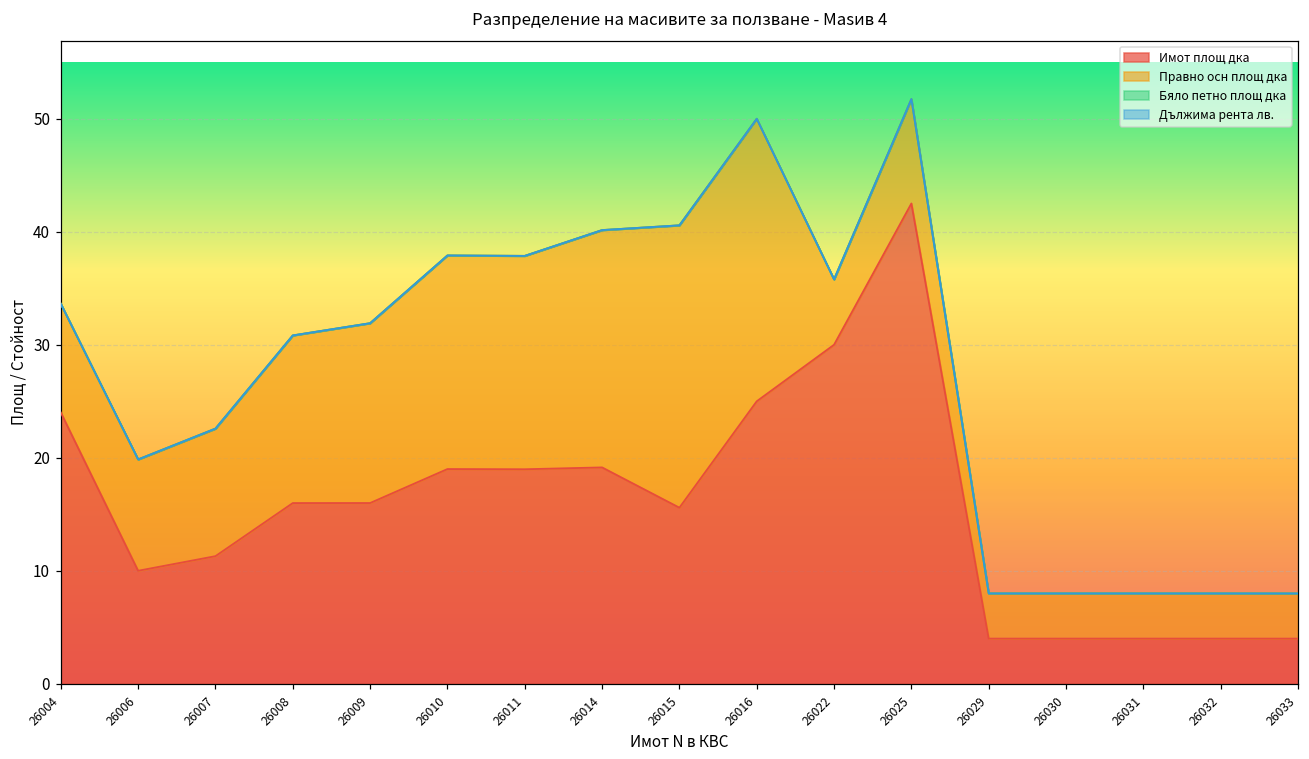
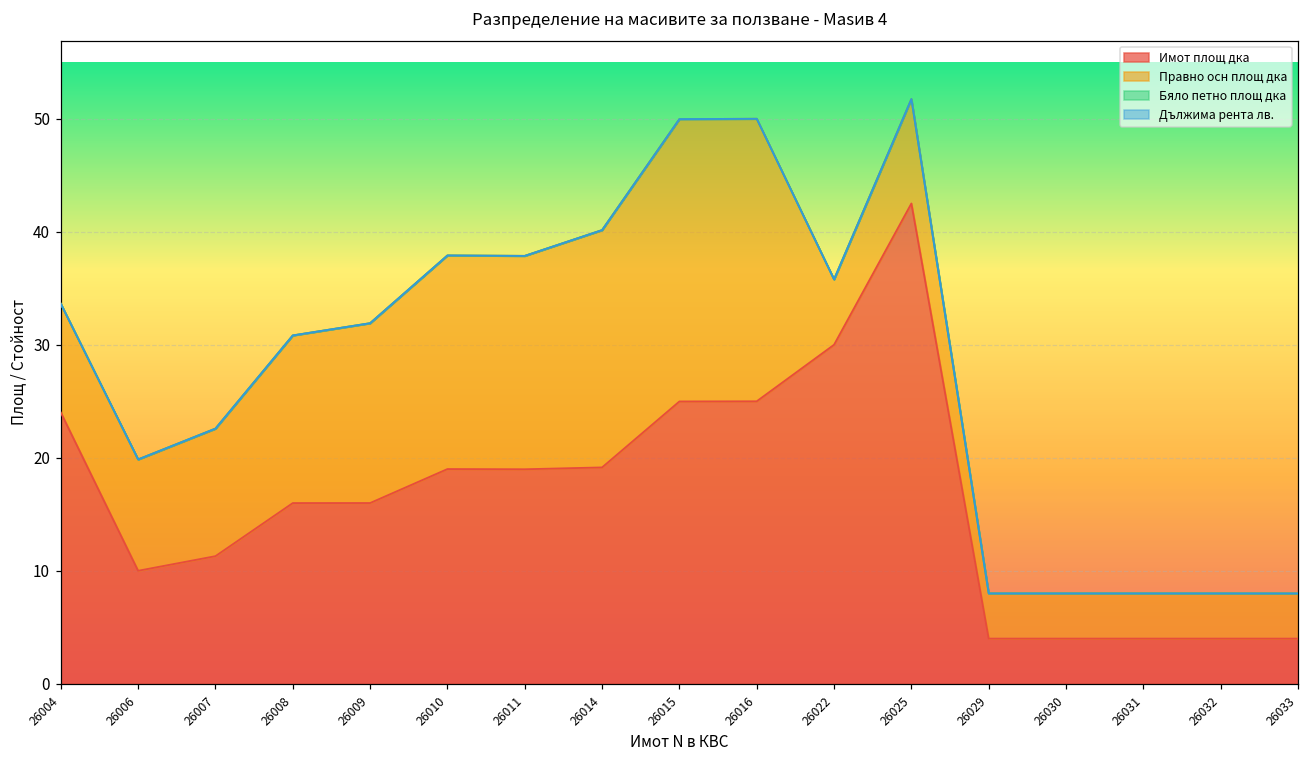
  {
    "Имот площ дка": {
      "26004": 24.0,
      "26006": 10.0,
      "26007": 11.3,
      "26008": 16.0,
      "26009": 16.0,
      "26010": 19.0,
      "26011": 19.0,
      "26014": 19.2,
-     "26015": 15.6,
+     "26015": 25.0,
      "26016": 25.0,
      "26022": 30.0,
      "26025": 42.5,
      "26029": 4.0,
      "26030": 4.0,
      "26031": 4.0,
      "26032": 4.0,
      "26033": 4.0
    }
  }
